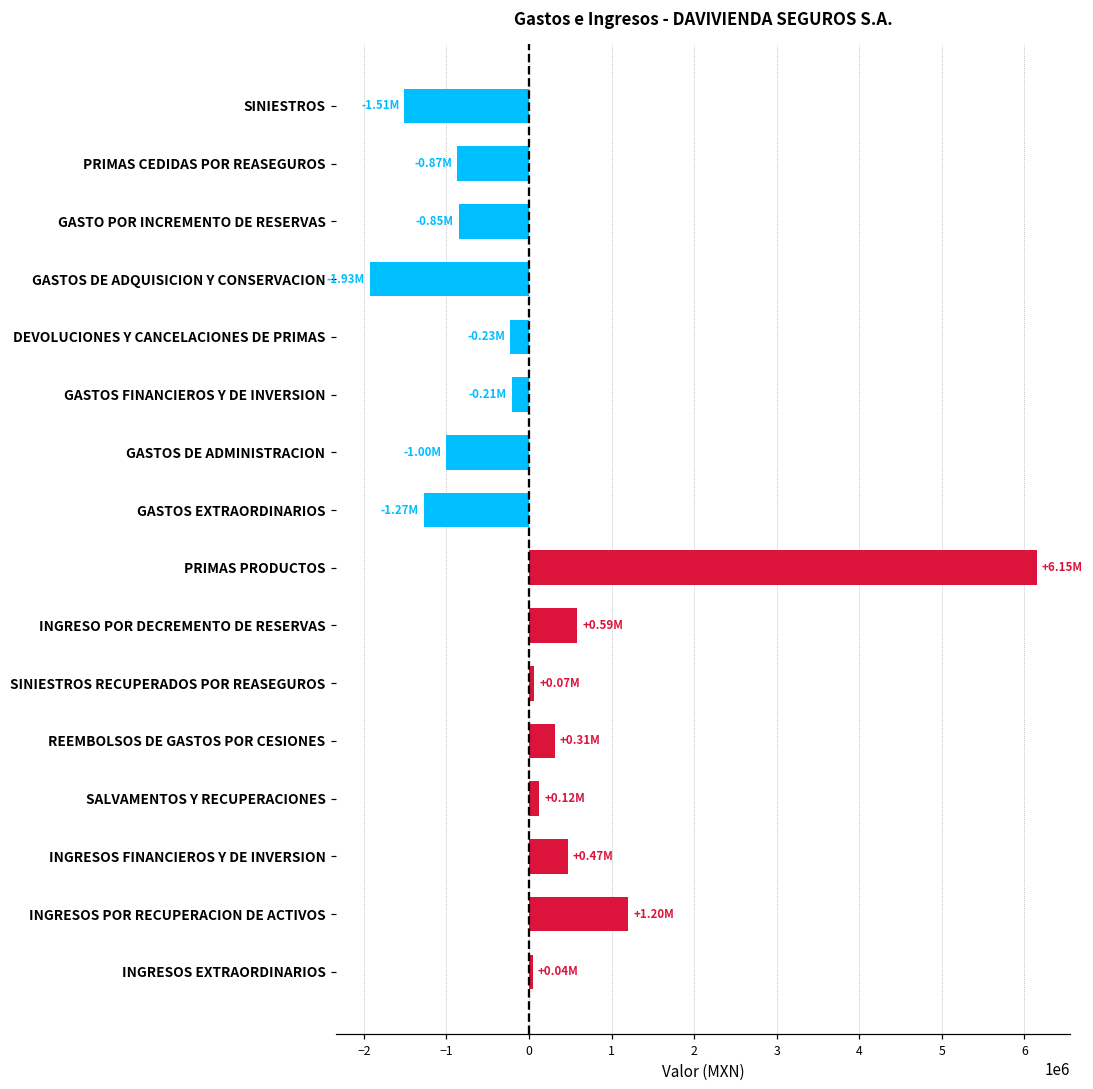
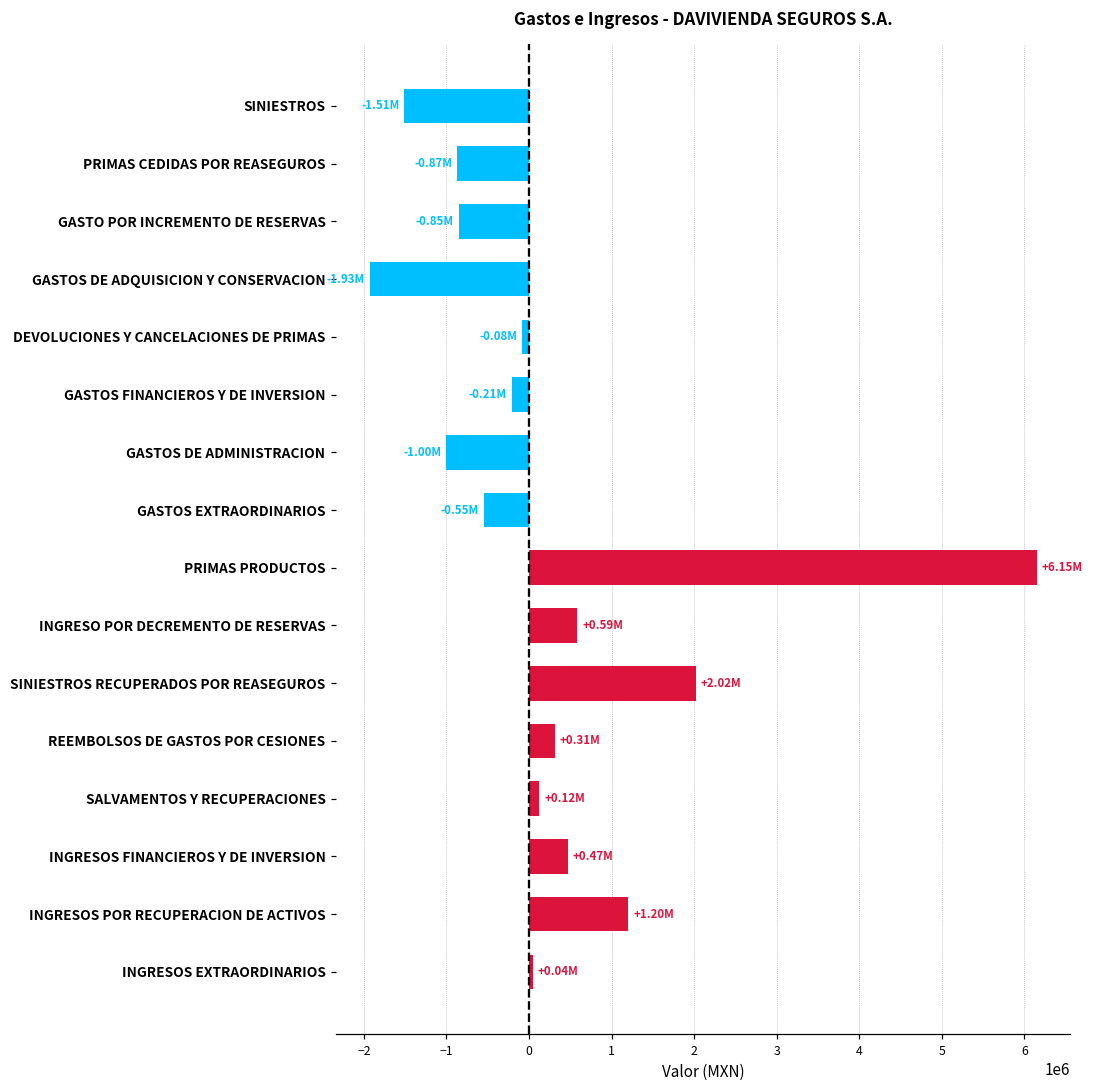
  {
    "SINIESTROS": "-1.51M",
    "PRIMAS CEDIDAS POR REASEGUROS": "-0.87M",
    "GASTO POR INCREMENTO DE RESERVAS": "-0.85M",
    "GASTOS DE ADQUISICION Y CONSERVACION": "-1.93M",
-   "DEVOLUCIONES Y CANCELACIONES DE PRIMAS": "-0.23M",
+   "DEVOLUCIONES Y CANCELACIONES DE PRIMAS": "-0.08M",
    "GASTOS FINANCIEROS Y DE INVERSION": "-0.21M",
    "GASTOS DE ADMINISTRACION": "-1.00M",
-   "GASTOS EXTRAORDINARIOS": "-1.27M",
+   "GASTOS EXTRAORDINARIOS": "-0.55M",
    "PRIMAS PRODUCTOS": "+6.15M",
    "INGRESO POR DECREMENTO DE RESERVAS": "+0.59M",
-   "SINIESTROS RECUPERADOS POR REASEGUROS": "+0.07M",
+   "SINIESTROS RECUPERADOS POR REASEGUROS": "+2.02M",
    "REEMBOLSOS DE GASTOS POR CESIONES": "+0.31M",
    "SALVAMENTOS Y RECUPERACIONES": "+0.12M",
    "INGRESOS FINANCIEROS Y DE INVERSION": "+0.47M",
    "INGRESOS POR RECUPERACION DE ACTIVOS": "+1.20M",
    "INGRESOS EXTRAORDINARIOS": "+0.04M"
  }
